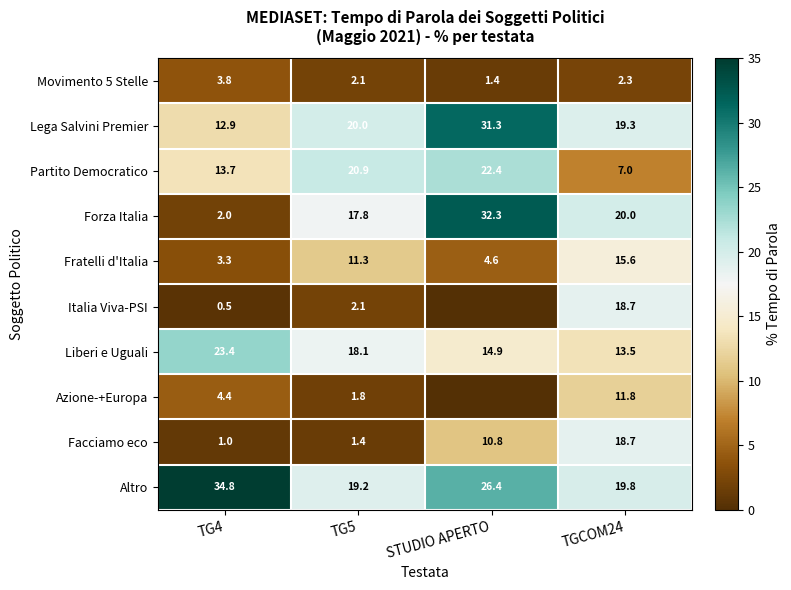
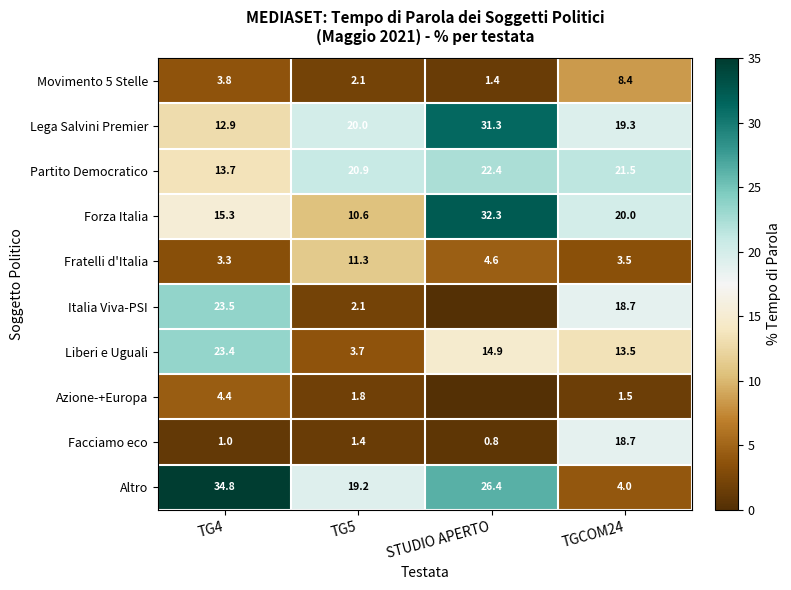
  {
    "Movimento 5 Stelle": {
      "TG4": 3.8,
      "TG5": 2.1,
      "STUDIO APERTO": 1.4,
-     "TGCOM24": 2.3
+     "TGCOM24": 8.4
    },
    "Lega Salvini Premier": {
      "TG4": 12.9,
      "STUDIO APERTO": 31.3,
      "TGCOM24": 19.3
    },
    "Partito Democratico": {
      "TG4": 13.7,
      "TG5": 20.9,
      "STUDIO APERTO": 22.4,
-     "TGCOM24": 7.0
+     "TGCOM24": 21.5
    },
    "Forza Italia": {
-     "TG4": 2.0,
-     "TG5": 17.8,
+     "TG4": 15.3,
+     "TG5": 10.6,
      "STUDIO APERTO": 32.3,
      "TGCOM24": 20.0
    },
    "Fratelli d'Italia": {
      "TG4": 3.3,
      "TG5": 11.3,
      "STUDIO APERTO": 4.6,
-     "TGCOM24": 15.6
+     "TGCOM24": 3.5
    },
    "Italia Viva-PSI": {
-     "TG4": 0.5,
+     "TG4": 23.5,
      "TG5": 2.1,
      "TGCOM24": 18.7
    },
    "Liberi e Uguali": {
      "TG4": 23.4,
-     "TG5": 18.1,
+     "TG5": 3.7,
      "STUDIO APERTO": 14.9,
      "TGCOM24": 13.5
    },
    "Azione-+Europa": {
      "TG4": 4.4,
      "TG5": 1.8,
-     "TGCOM24": 11.8
+     "TGCOM24": 1.5
    },
    "Facciamo eco": {
      "TG4": 1.0,
      "TG5": 1.4,
-     "STUDIO APERTO": 10.8,
+     "STUDIO APERTO": 0.8,
      "TGCOM24": 18.7
    },
    "Altro": {
      "TG4": 34.8,
      "TG5": 19.2,
      "STUDIO APERTO": 26.4,
-     "TGCOM24": 19.8
+     "TGCOM24": 4.0
    }
  }
